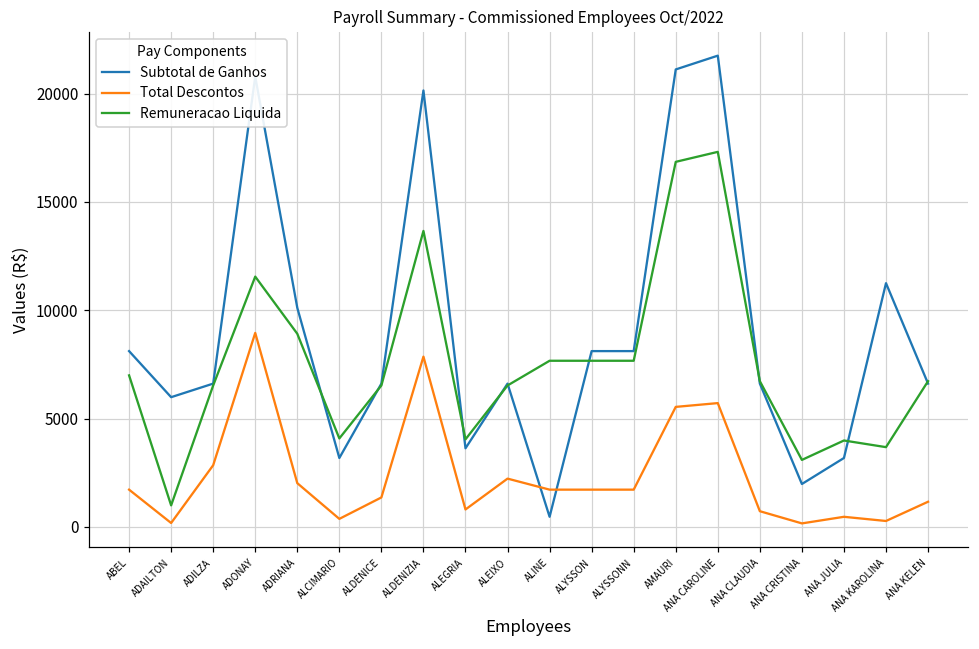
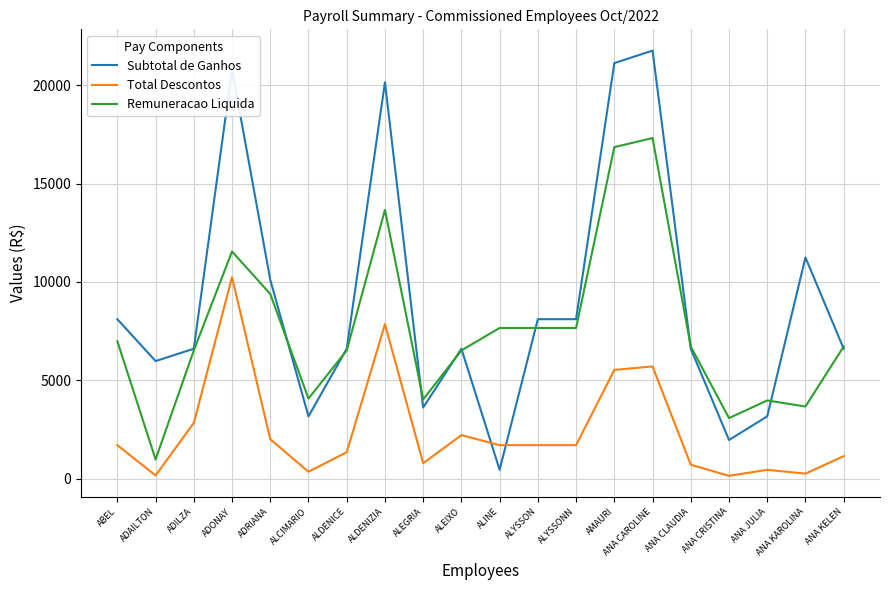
  {
    "Subtotal de Ganhos": {
      "ABEL": 8100,
      "ADAILTON": 6000,
      "ADRIANA": 10100,
      "ALCIMARIO": 3200,
      "ALDENIZIA": 20100,
      "ALEGRIA": 3600,
      "ALINE": 500,
      "ALYSSON": 8100,
      "ALYSSONN": 8100,
      "AMAURI": 21100,
      "ANA CAROLINE": 21700,
      "ANA CRISTINA": 2000,
      "ANA JULIA": 3200,
      "ANA KAROLINA": 11200
    },
    "Total Descontos": {
      "ABEL": 1700,
      "ADAILTON": 200,
      "ADILZA": 2800,
-     "ADONAY": 9000,
+     "ADONAY": 10200,
      "ADRIANA": 2000,
      "ALCIMARIO": 400,
      "ALDENICE": 1400,
      "ALDENIZIA": 7900,
      "ALEGRIA": 800,
      "ALEIXO": 2200,
      "ALINE": 1700,
      "ALYSSON": 1700,
      "ALYSSONN": 1700,
      "AMAURI": 5500,
      "ANA CAROLINE": 5700,
      "ANA CLAUDIA": 700,
      "ANA CRISTINA": 200,
      "ANA JULIA": 500,
      "ANA KAROLINA": 300,
      "ANA KELEN": 1200
    },
    "Remuneracao Liquida": {
      "ABEL": 7000,
      "ADAILTON": 1000,
      "ADONAY": 11500,
-     "ADRIANA": 8900,
+     "ADRIANA": 9400,
      "ALCIMARIO": 4100,
      "ALDENIZIA": 13700,
      "ALEGRIA": 4000,
      "ALINE": 7700,
      "ALYSSON": 7700,
      "ALYSSONN": 7700,
      "AMAURI": 16800,
      "ANA CAROLINE": 17300,
      "ANA CRISTINA": 3100,
      "ANA JULIA": 4000,
      "ANA KAROLINA": 3700
    }
  }
